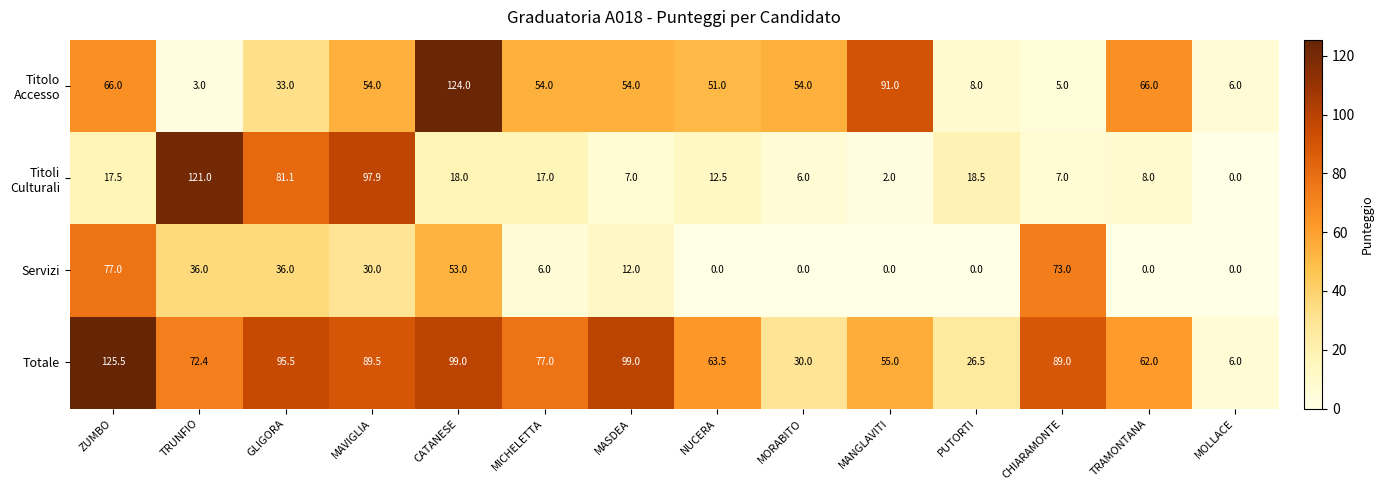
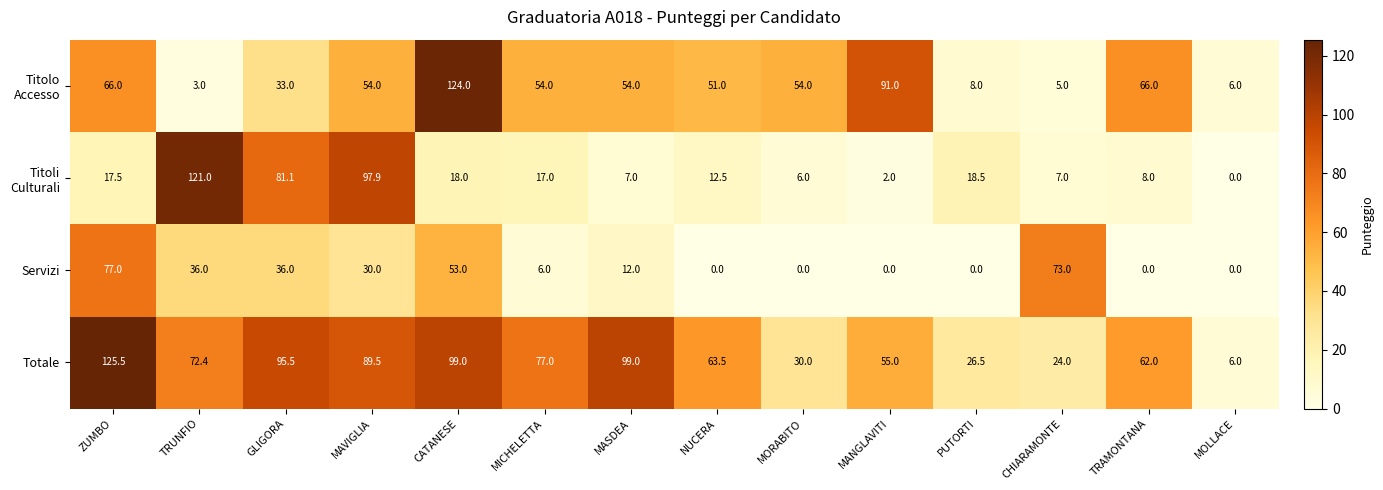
  {
    "Titolo Accesso": {
      "ZUMBO": 66.0,
      "TRUNFIO": 3.0,
      "GLIGORA": 33.0,
      "MAVIGLIA": 54.0,
      "CATANESE": 124.0,
      "MICHELETTA": 54.0,
      "MASDEA": 54.0,
      "NUCERA": 51.0,
      "MORABITO": 54.0,
      "MANGLAVITI": 91.0,
      "PUTORTI": 8.0,
      "CHIARAMONTE": 5.0,
      "TRAMONTANA": 66.0,
      "MOLLACE": 6.0
    },
    "Titoli Culturali": {
      "ZUMBO": 17.5,
      "TRUNFIO": 121.0,
      "GLIGORA": 81.1,
      "MAVIGLIA": 97.9,
      "CATANESE": 18.0,
      "MICHELETTA": 17.0,
      "MASDEA": 7.0,
      "NUCERA": 12.5,
      "MORABITO": 6.0,
      "MANGLAVITI": 2.0,
      "PUTORTI": 18.5,
      "CHIARAMONTE": 7.0,
      "TRAMONTANA": 8.0,
      "MOLLACE": 0.0
    },
    "Servizi": {
      "ZUMBO": 77.0,
      "TRUNFIO": 36.0,
      "GLIGORA": 36.0,
      "MAVIGLIA": 30.0,
      "CATANESE": 53.0,
      "MICHELETTA": 6.0,
      "MASDEA": 12.0,
      "NUCERA": 0.0,
      "MORABITO": 0.0,
      "MANGLAVITI": 0.0,
      "PUTORTI": 0.0,
      "CHIARAMONTE": 73.0,
      "TRAMONTANA": 0.0,
      "MOLLACE": 0.0
    },
    "Totale": {
      "ZUMBO": 125.5,
      "TRUNFIO": 72.4,
      "GLIGORA": 95.5,
      "MAVIGLIA": 89.5,
      "CATANESE": 99.0,
      "MICHELETTA": 77.0,
      "MASDEA": 99.0,
      "NUCERA": 63.5,
      "MORABITO": 30.0,
      "MANGLAVITI": 55.0,
      "PUTORTI": 26.5,
-     "CHIARAMONTE": 89.0,
+     "CHIARAMONTE": 24.0,
      "TRAMONTANA": 62.0,
      "MOLLACE": 6.0
    }
  }
